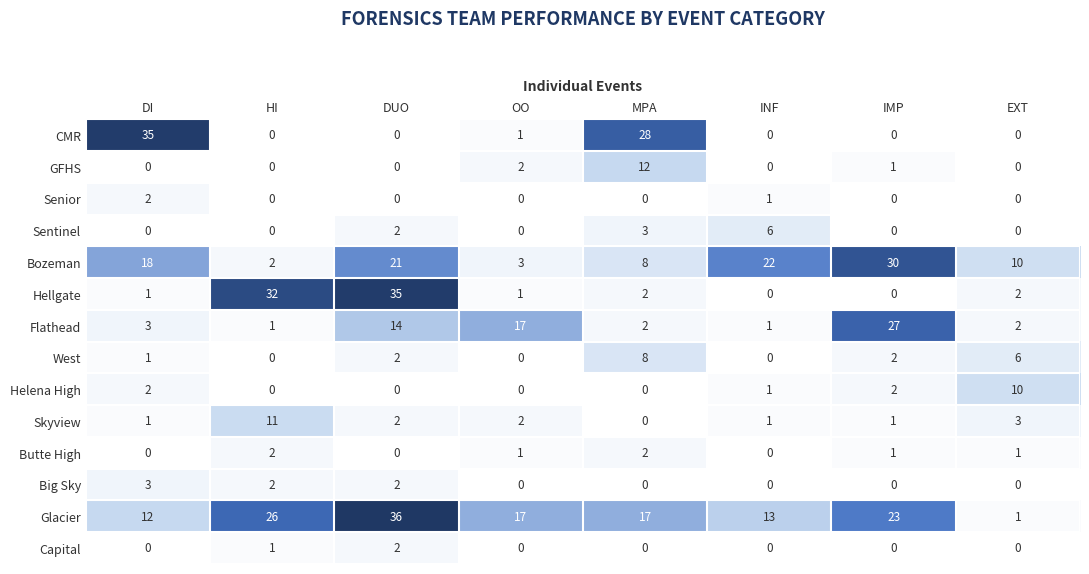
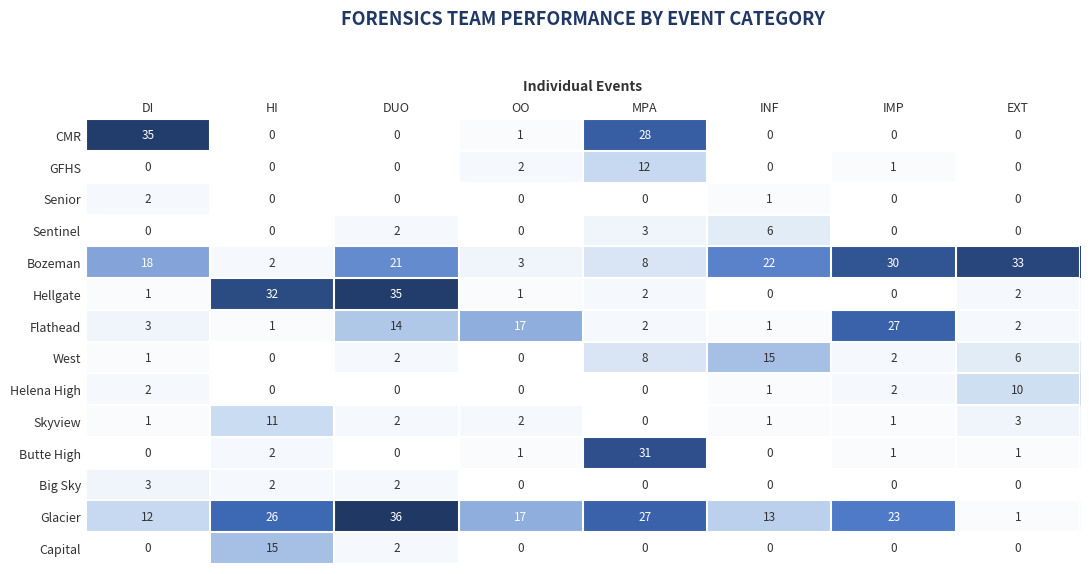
  {
    "CMR": {
      "DI": 35,
      "HI": 0,
      "DUO": 0,
      "OO": 1,
      "MPA": 28,
      "INF": 0,
      "IMP": 0,
      "EXT": 0
    },
    "GFHS": {
      "DI": 0,
      "HI": 0,
      "DUO": 0,
      "OO": 2,
      "MPA": 12,
      "INF": 0,
      "IMP": 1,
      "EXT": 0
    },
    "Senior": {
      "DI": 2,
      "HI": 0,
      "DUO": 0,
      "OO": 0,
      "MPA": 0,
      "INF": 1,
      "IMP": 0,
      "EXT": 0
    },
    "Sentinel": {
      "DI": 0,
      "HI": 0,
      "DUO": 2,
      "OO": 0,
      "MPA": 3,
      "INF": 6,
      "IMP": 0,
      "EXT": 0
    },
    "Bozeman": {
      "DI": 18,
      "HI": 2,
      "DUO": 21,
      "OO": 3,
      "MPA": 8,
      "INF": 22,
      "IMP": 30,
-     "EXT": 10
+     "EXT": 33
    },
    "Hellgate": {
      "DI": 1,
      "HI": 32,
      "DUO": 35,
      "OO": 1,
      "MPA": 2,
      "INF": 0,
      "IMP": 0,
      "EXT": 2
    },
    "Flathead": {
      "DI": 3,
      "HI": 1,
      "DUO": 14,
      "OO": 17,
      "MPA": 2,
      "INF": 1,
      "IMP": 27,
      "EXT": 2
    },
    "West": {
      "DI": 1,
      "HI": 0,
      "DUO": 2,
      "OO": 0,
      "MPA": 8,
-     "INF": 0,
+     "INF": 15,
      "IMP": 2,
      "EXT": 6
    },
    "Helena High": {
      "DI": 2,
      "HI": 0,
      "DUO": 0,
      "OO": 0,
      "MPA": 0,
      "INF": 1,
      "IMP": 2,
      "EXT": 10
    },
    "Skyview": {
      "DI": 1,
      "HI": 11,
      "DUO": 2,
      "OO": 2,
      "MPA": 0,
      "INF": 1,
      "IMP": 1,
      "EXT": 3
    },
    "Butte High": {
      "DI": 0,
      "HI": 2,
      "DUO": 0,
      "OO": 1,
-     "MPA": 2,
+     "MPA": 31,
      "INF": 0,
      "IMP": 1,
      "EXT": 1
    },
    "Big Sky": {
      "DI": 3,
      "HI": 2,
      "DUO": 2,
      "OO": 0,
      "MPA": 0,
      "INF": 0,
      "IMP": 0,
      "EXT": 0
    },
    "Glacier": {
      "DI": 12,
      "HI": 26,
      "DUO": 36,
      "OO": 17,
-     "MPA": 17,
+     "MPA": 27,
      "INF": 13,
      "IMP": 23,
      "EXT": 1
    },
    "Capital": {
      "DI": 0,
-     "HI": 1,
+     "HI": 15,
      "DUO": 2,
      "OO": 0,
      "MPA": 0,
      "INF": 0,
      "IMP": 0,
      "EXT": 0
    }
  }
